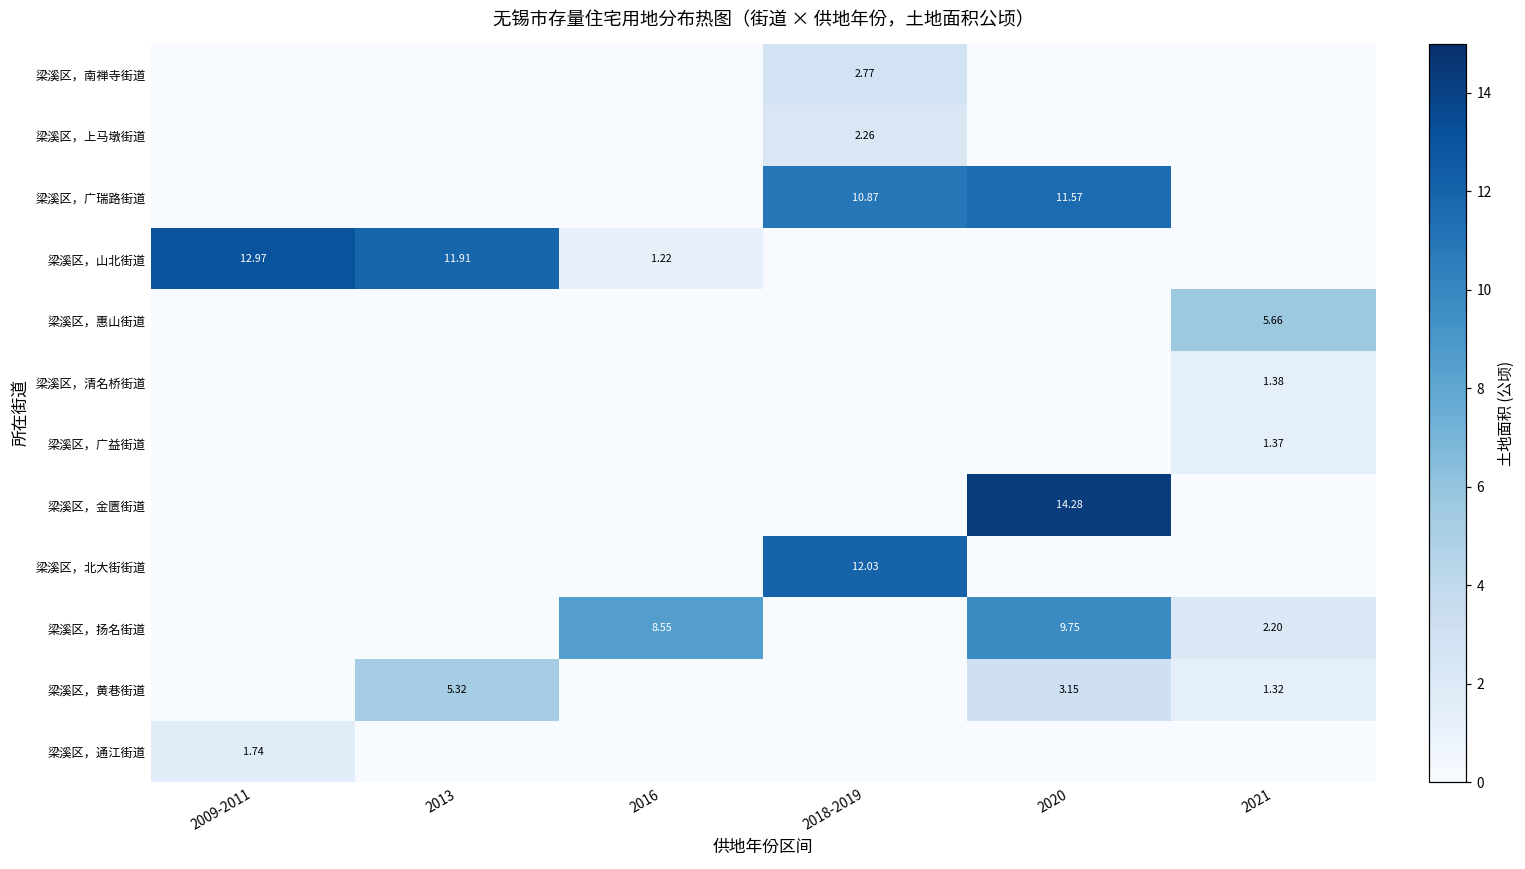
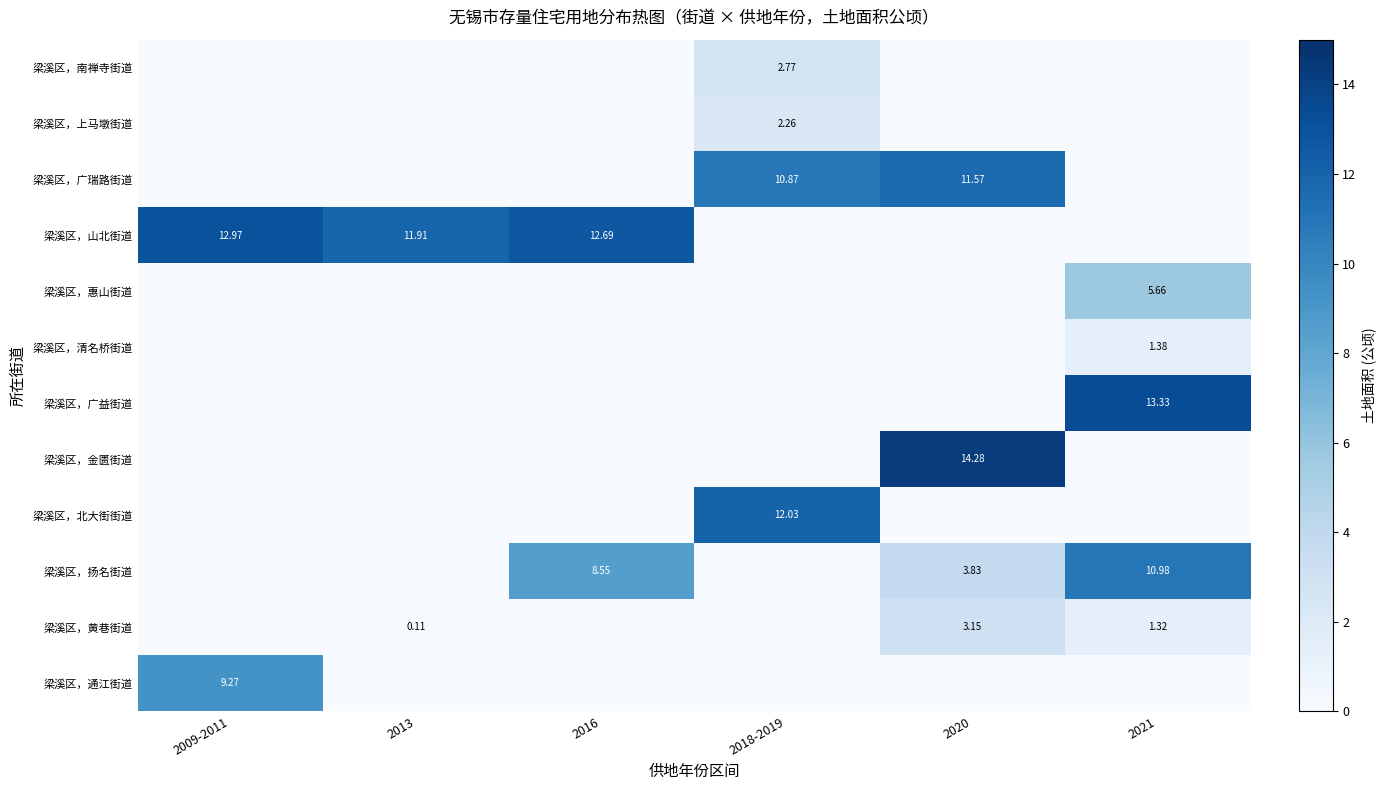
  {
    "梁溪区，南禅寺街道": {
      "2018-2019": 2.77
    },
    "梁溪区，上马墩街道": {
      "2018-2019": 2.26
    },
    "梁溪区，广瑞路街道": {
      "2018-2019": 10.87,
      "2020": 11.57
    },
    "梁溪区，山北街道": {
      "2009-2011": 12.97,
      "2013": 11.91,
-     "2016": 1.22
+     "2016": 12.69
    },
    "梁溪区，惠山街道": {
      "2021": 5.66
    },
    "梁溪区，清名桥街道": {
      "2021": 1.38
    },
    "梁溪区，广益街道": {
-     "2021": 1.37
+     "2021": 13.33
    },
    "梁溪区，金匮街道": {
      "2020": 14.28
    },
    "梁溪区，北大街街道": {
      "2018-2019": 12.03
    },
    "梁溪区，扬名街道": {
      "2016": 8.55,
-     "2020": 9.75,
-     "2021": 2.20
+     "2020": 3.83,
+     "2021": 10.98
    },
    "梁溪区，黄巷街道": {
-     "2013": 5.32,
+     "2013": 0.11,
      "2020": 3.15,
      "2021": 1.32
    },
    "梁溪区，通江街道": {
-     "2009-2011": 1.74
+     "2009-2011": 9.27
    }
  }
